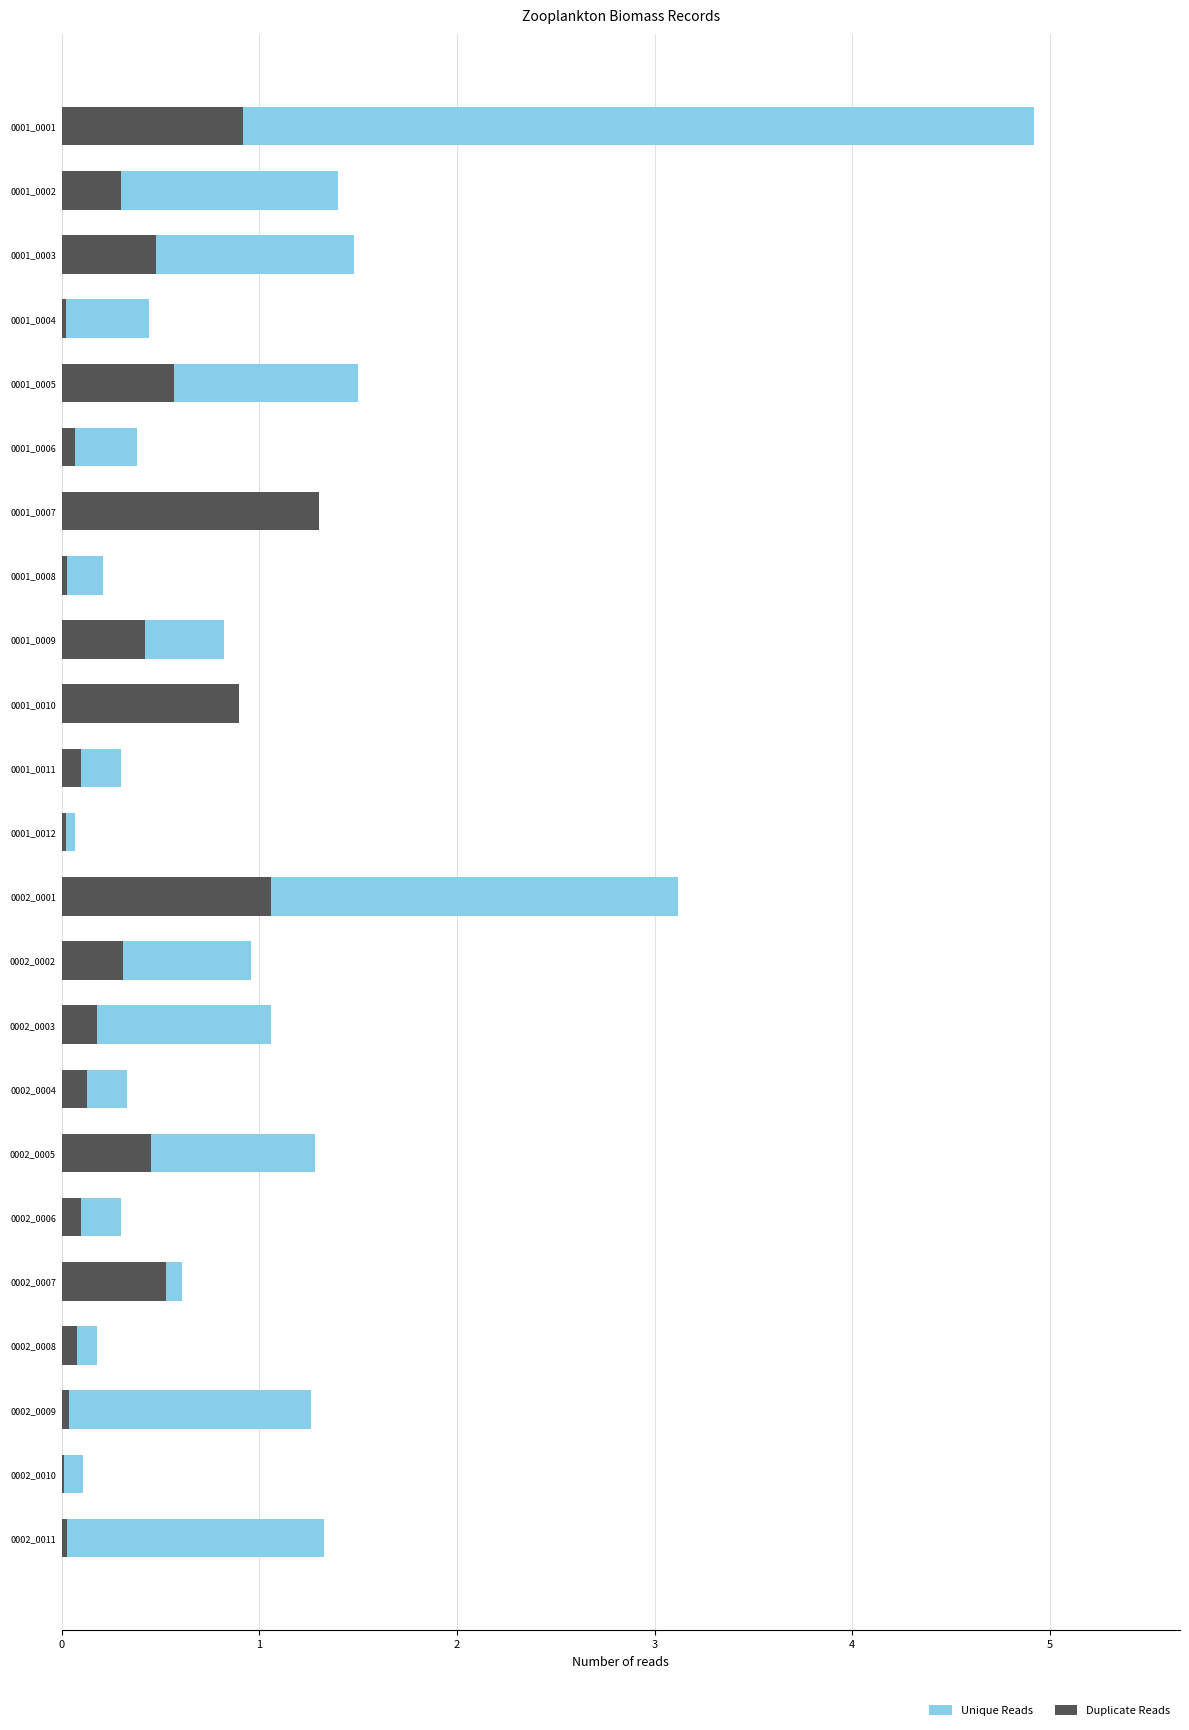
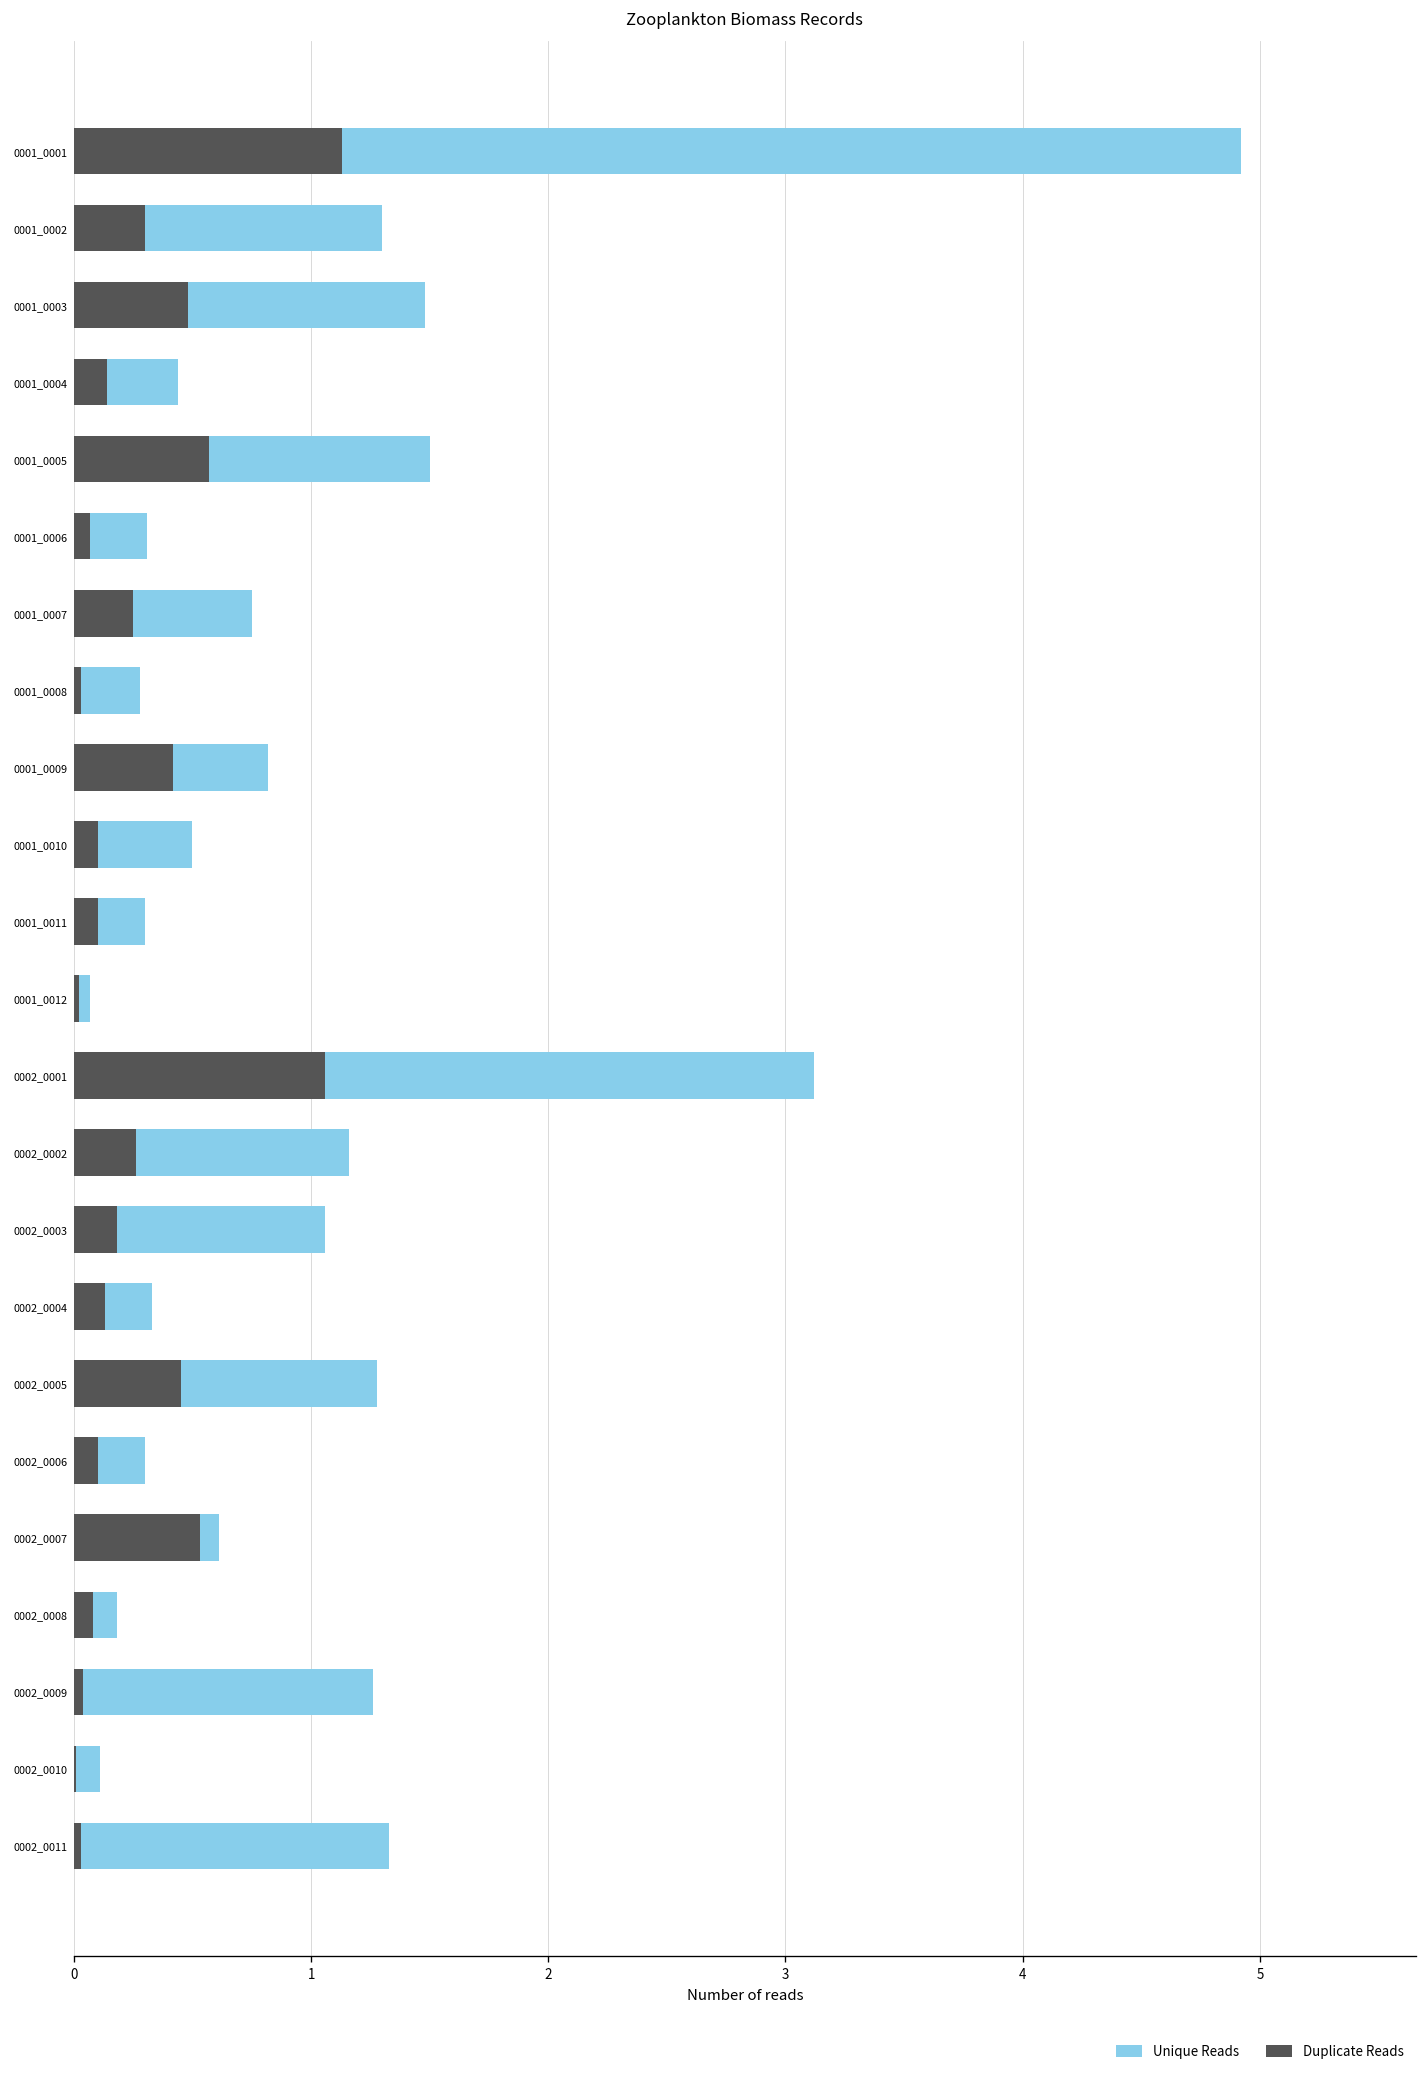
  {
    "Unique Reads": {
      "0001_0001": 4.92,
-     "0001_0002": 1.4,
+     "0001_0002": 1.3,
      "0001_0003": 1.48,
      "0001_0004": 0.44,
      "0001_0005": 1.50,
-     "0001_0006": 0.38,
-     "0001_0008": 0.21,
+     "0001_0006": 0.31,
+     "0001_0008": 0.28,
      "0001_0009": 0.82,
-     "0001_0010": 0.2,
+     "0001_0010": 0.5,
      "0001_0011": 0.30,
      "0001_0012": 0.07,
      "0002_0001": 3.12,
-     "0002_0002": 0.96,
+     "0002_0002": 1.16,
      "0002_0003": 1.06,
      "0002_0004": 0.33,
      "0002_0005": 1.28,
      "0002_0006": 0.30,
      "0002_0007": 0.61,
      "0002_0008": 0.18,
      "0002_0009": 1.26,
      "0002_0010": 0.11,
      "0002_0011": 1.33
    },
    "Duplicate Reads": {
-     "0001_0001": 0.92,
-     "0001_0004": 0.02,
-     "0001_0007": 1.30,
-     "0001_0010": 0.9,
-     "0002_0002": 0.31
+     "0001_0001": 1.13,
+     "0001_0004": 0.14,
+     "0001_0007": 0.25,
+     "0001_0010": 0.1,
+     "0002_0002": 0.26
    }
  }
